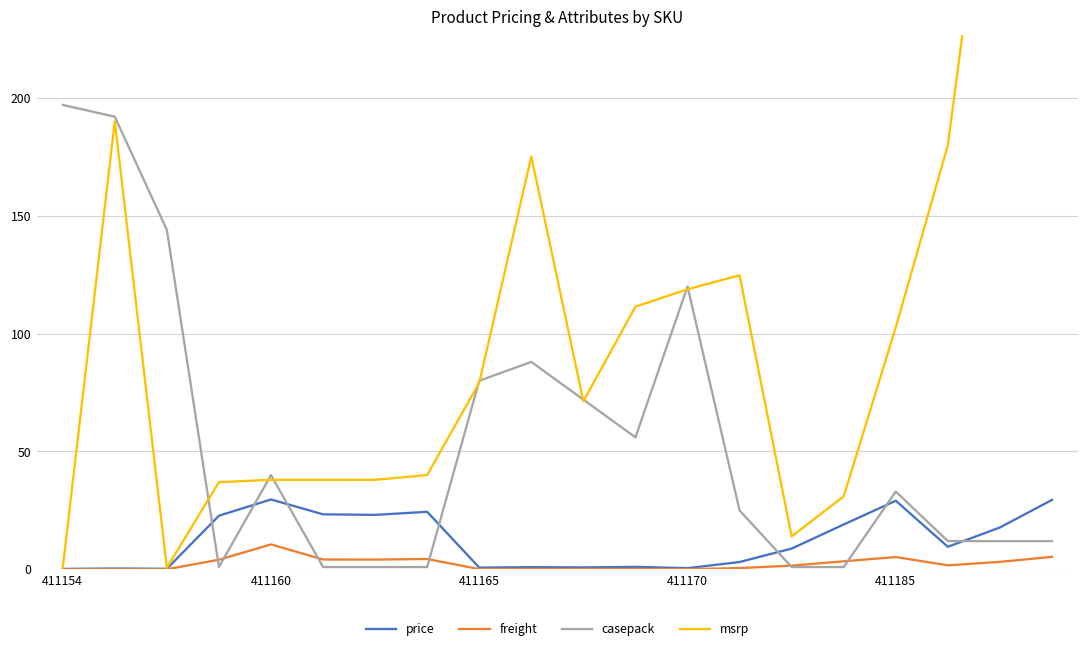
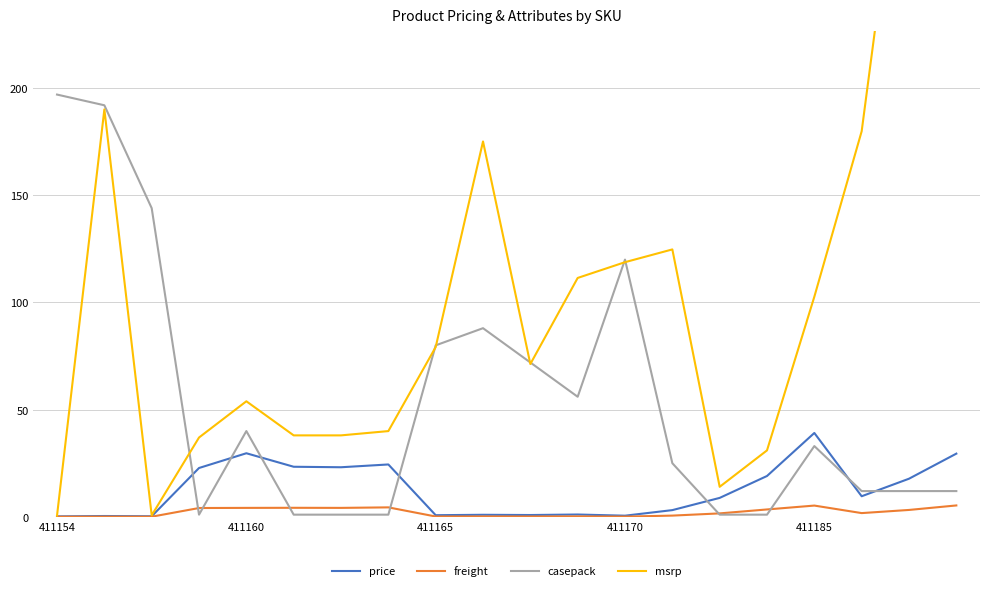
  {
    "price": {
      "411160": 30,
-     "411185": 29
+     "411185": 39
    },
    "freight": {
-     "411160": 11,
+     "411160": 4,
      "411185": 5
    },
    "casepack": {
      "411154": 197,
      "411160": 40,
      "411170": 120,
      "411185": 33
    },
    "msrp": {
-     "411160": 38,
+     "411160": 54,
      "411170": 119,
      "411185": 103
    }
  }
